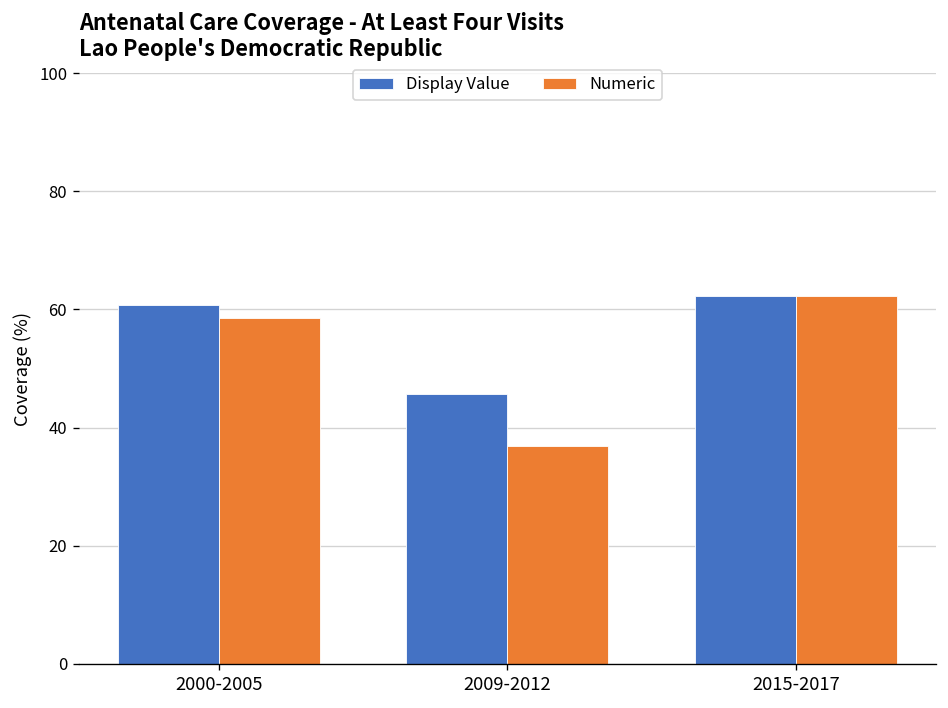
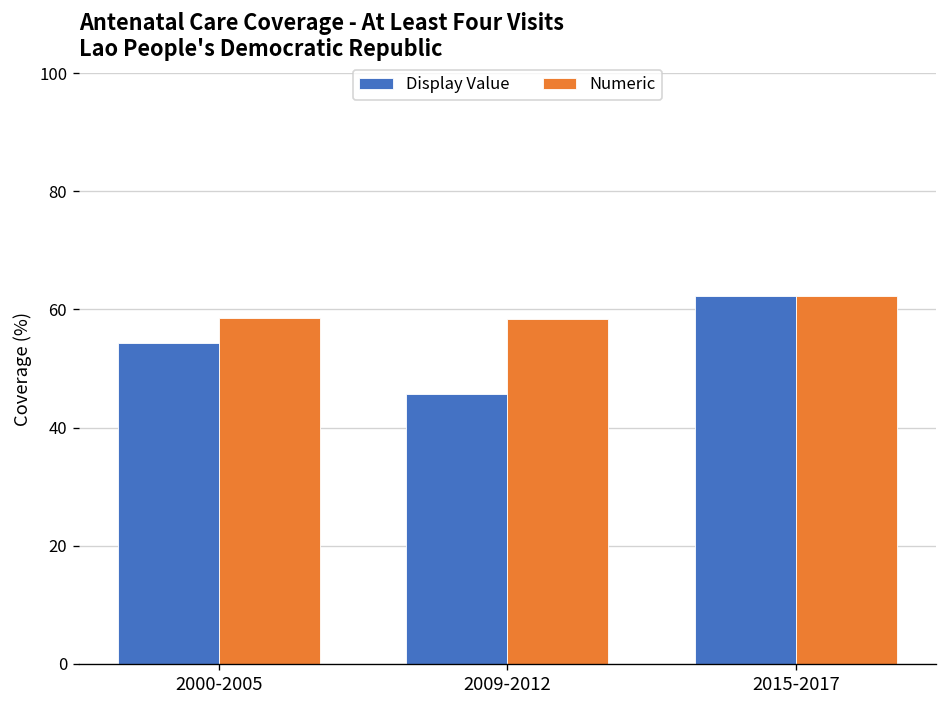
  {
    "Display Value": {
-     "2000-2005": 61,
+     "2000-2005": 54,
      "2009-2012": 46,
      "2015-2017": 62
    },
    "Numeric": {
      "2000-2005": 59,
-     "2009-2012": 37,
+     "2009-2012": 58,
      "2015-2017": 62
    }
  }
